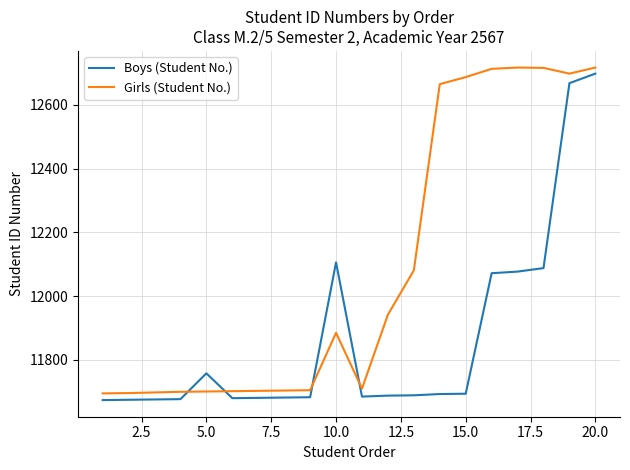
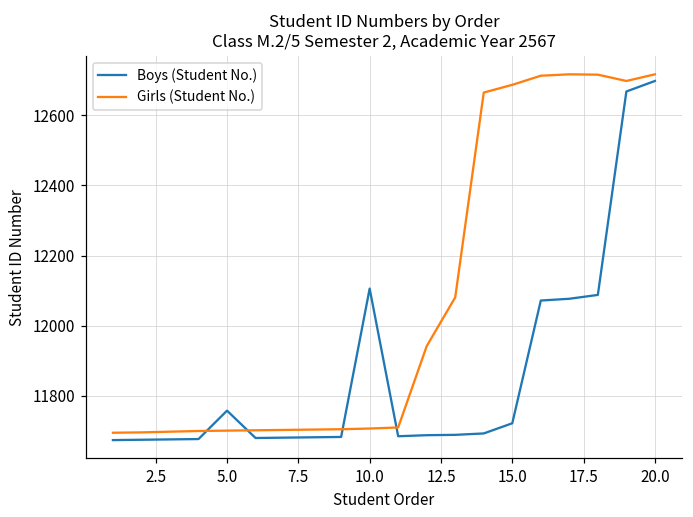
  {
    "Boys (Student No.)": {
      "5.0": 11760,
      "10.0": 12110,
-     "15.0": 11690,
+     "15.0": 11720,
      "20.0": 12700
    },
    "Girls (Student No.)": {
      "5.0": 11700,
-     "10.0": 11890,
+     "10.0": 11710,
      "15.0": 12690,
      "20.0": 12720
    }
  }
